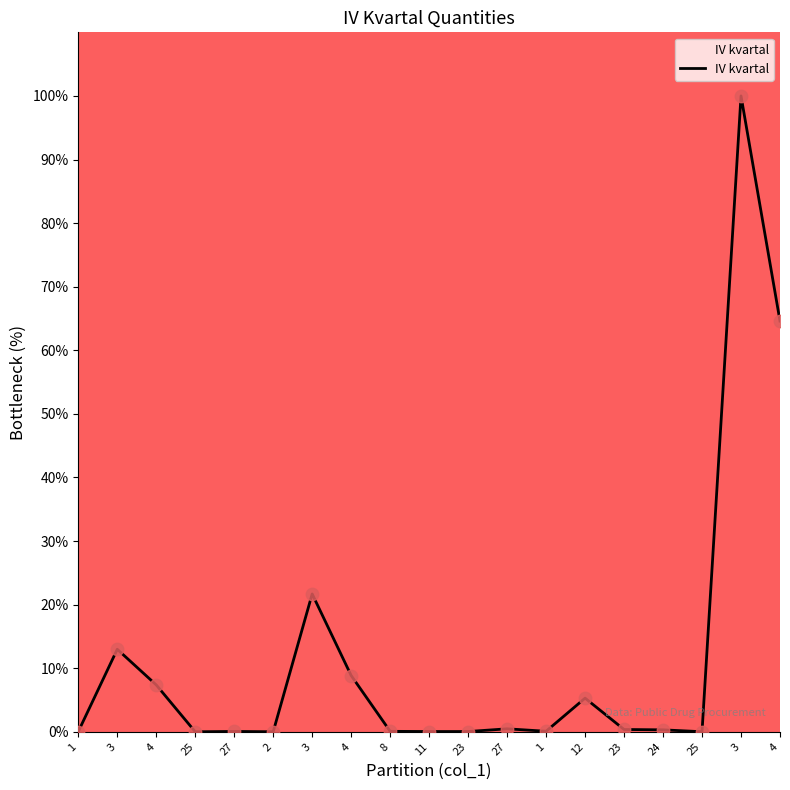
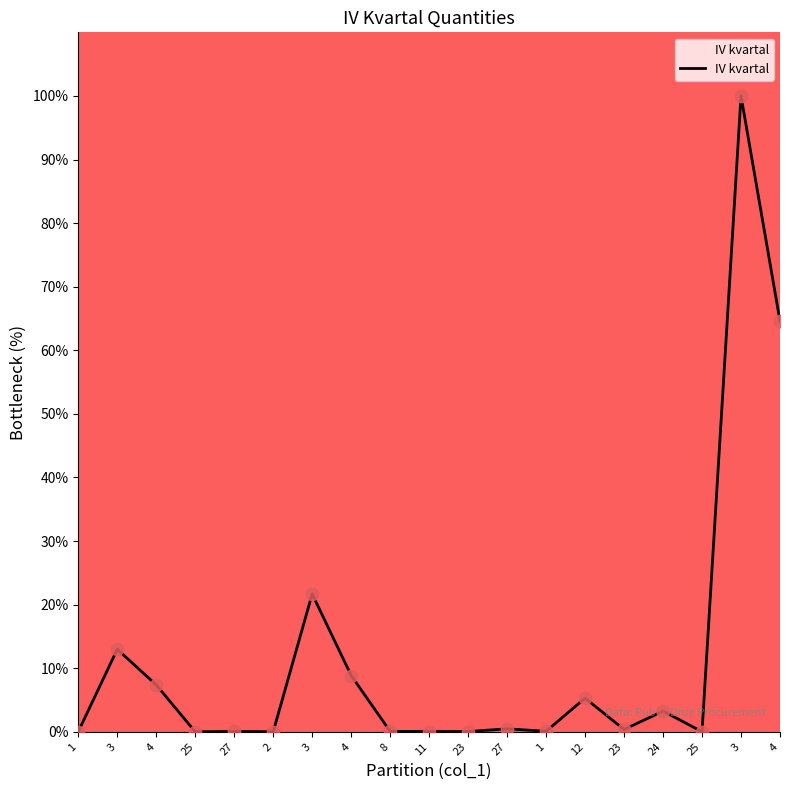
  {
    "2": "0%",
    "8": "0%",
    "11": "0%",
    "12": "5%",
-   "24": "0%"
+   "24": "3%"
  }
